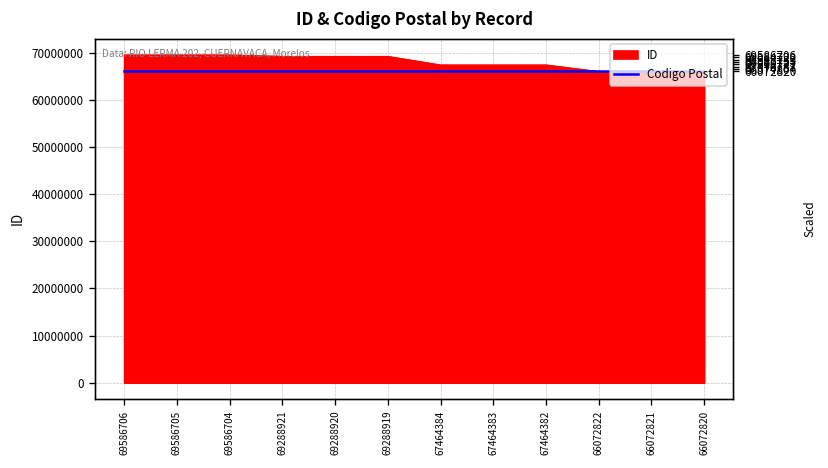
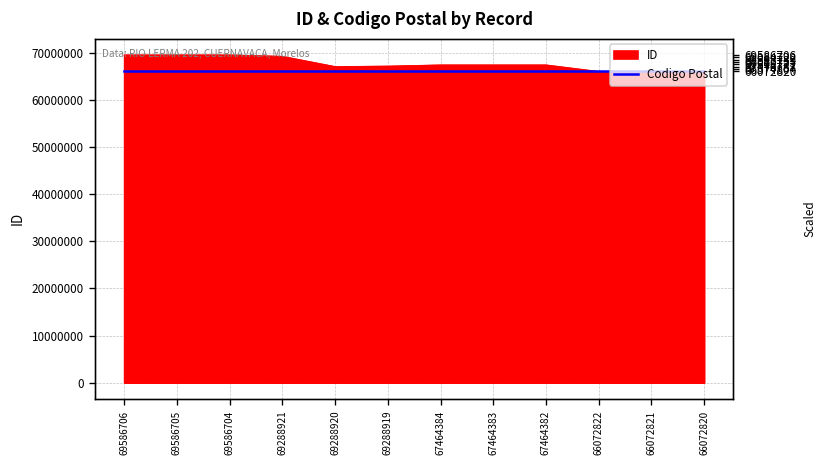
  {
    "ID": {
-     "69288920": 69000000,
-     "69288919": 69000000,
+     "69288920": 67000000,
+     "69288919": 67000000,
      "67464384": 67000000,
      "67464383": 67000000,
      "67464382": 67000000
    },
    "Codigo Postal": {
      "69586706": 66000000,
      "69586705": 66000000,
      "69586704": 66000000,
      "69288921": 66000000,
      "69288920": 66000000,
      "69288919": 66000000,
      "67464384": 66000000,
      "67464383": 66000000,
      "67464382": 66000000
    }
  }
